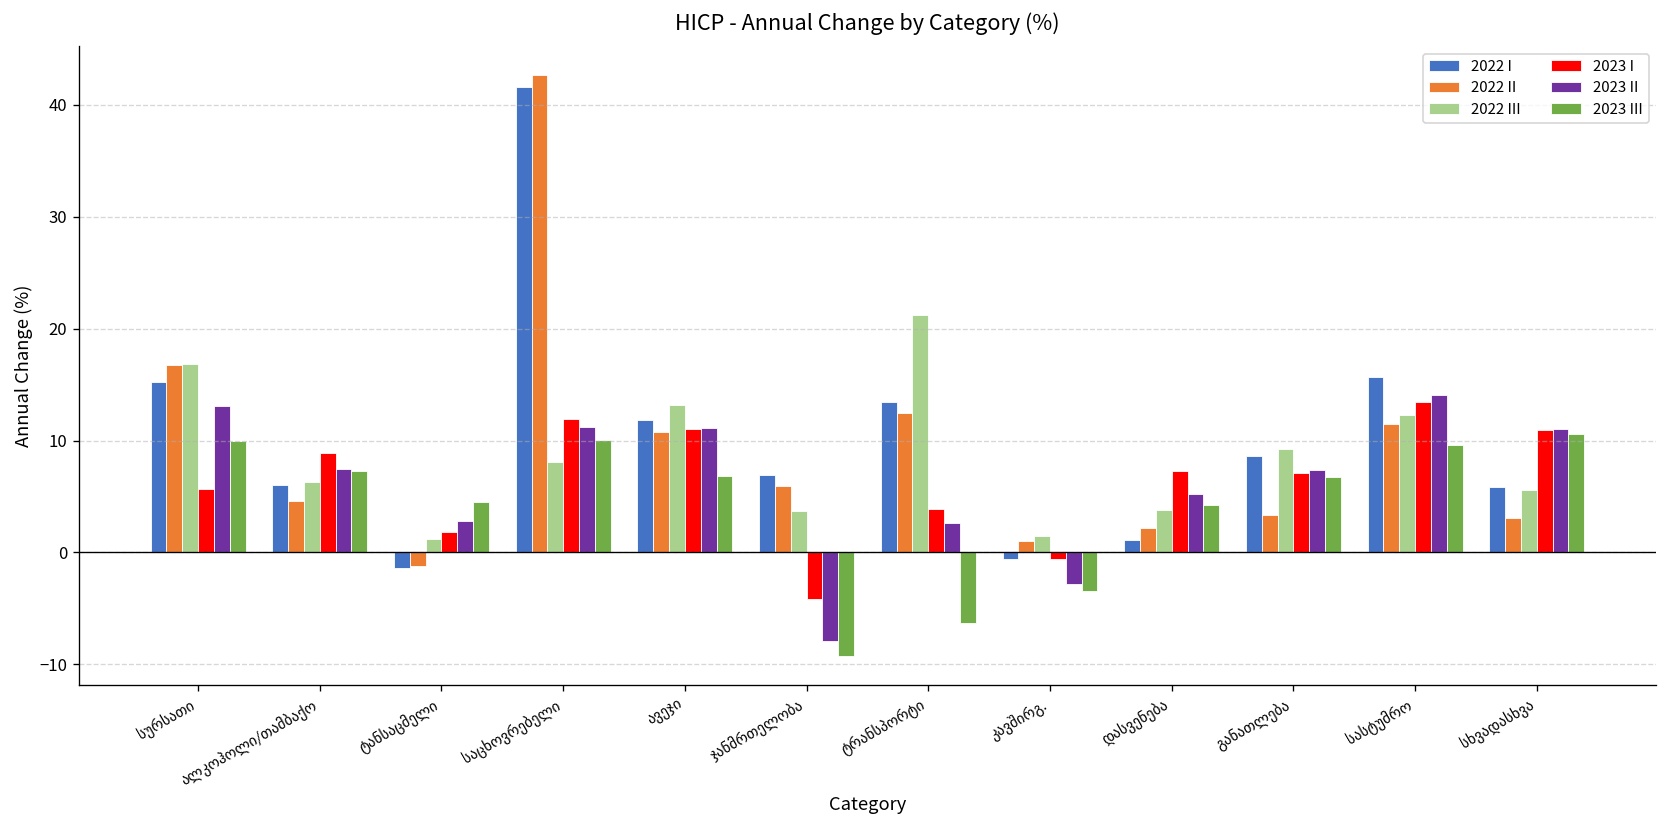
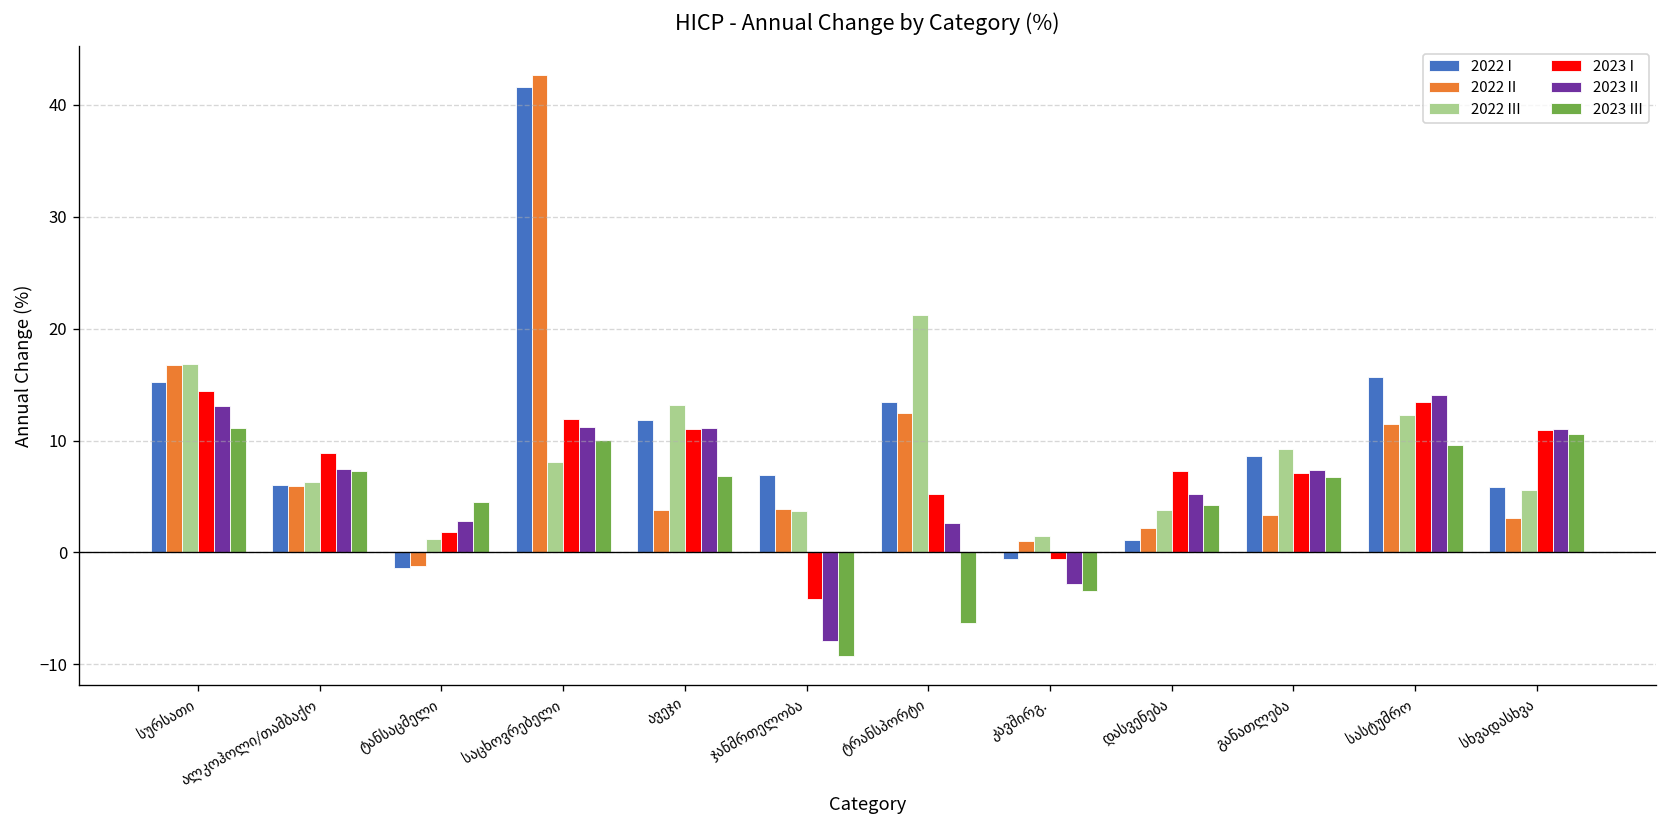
  {
    "2022 I": {
      "სურსათი": 15,
      "ალკოჰოლი/თამბაქო": 6,
      "ტანსაცმელი": -1,
      "საცხოვრებელი": 42,
      "ავეჯი": 12,
      "ჯანმრთელობა": 7,
      "ტრანსპორტი": 13,
      "კავშირგ.": -1,
      "დასვენება": 1,
      "განათლება": 9,
      "სასტუმრო": 16,
      "სხვადასხვა": 6
    },
    "2022 II": {
      "სურსათი": 17,
-     "ალკოჰოლი/თამბაქო": 5,
+     "ალკოჰოლი/თამბაქო": 6,
      "ტანსაცმელი": -1,
      "საცხოვრებელი": 43,
-     "ავეჯი": 11,
-     "ჯანმრთელობა": 6,
+     "ავეჯი": 4,
+     "ჯანმრთელობა": 4,
      "ტრანსპორტი": 12,
      "კავშირგ.": 1,
      "დასვენება": 2,
      "განათლება": 3,
      "სასტუმრო": 11,
      "სხვადასხვა": 3
    },
    "2022 III": {
      "სურსათი": 17,
      "ალკოჰოლი/თამბაქო": 6,
      "ტანსაცმელი": 1,
      "საცხოვრებელი": 8,
      "ავეჯი": 13,
      "ჯანმრთელობა": 4,
      "ტრანსპორტი": 21,
      "კავშირგ.": 1,
      "დასვენება": 4,
      "განათლება": 9,
      "სასტუმრო": 12,
      "სხვადასხვა": 6
    },
    "2023 I": {
-     "სურსათი": 6,
+     "სურსათი": 14,
      "ალკოჰოლი/თამბაქო": 9,
      "ტანსაცმელი": 2,
      "საცხოვრებელი": 12,
      "ავეჯი": 11,
      "ჯანმრთელობა": -4,
-     "ტრანსპორტი": 4,
+     "ტრანსპორტი": 5,
      "კავშირგ.": -1,
      "დასვენება": 7,
      "განათლება": 7,
      "სასტუმრო": 13,
      "სხვადასხვა": 11
    },
    "2023 II": {
      "სურსათი": 13,
      "ალკოჰოლი/თამბაქო": 7,
      "ტანსაცმელი": 3,
      "საცხოვრებელი": 11,
      "ავეჯი": 11,
      "ჯანმრთელობა": -8,
      "ტრანსპორტი": 3,
      "კავშირგ.": -3,
      "დასვენება": 5,
      "განათლება": 7,
      "სასტუმრო": 14,
      "სხვადასხვა": 11
    },
    "2023 III": {
-     "სურსათი": 10,
+     "სურსათი": 11,
      "ალკოჰოლი/თამბაქო": 7,
      "ტანსაცმელი": 5,
      "საცხოვრებელი": 10,
      "ავეჯი": 7,
      "ჯანმრთელობა": -9,
      "ტრანსპორტი": -6,
      "კავშირგ.": -3,
      "დასვენება": 4,
      "განათლება": 7,
      "სასტუმრო": 10,
      "სხვადასხვა": 11
    }
  }
